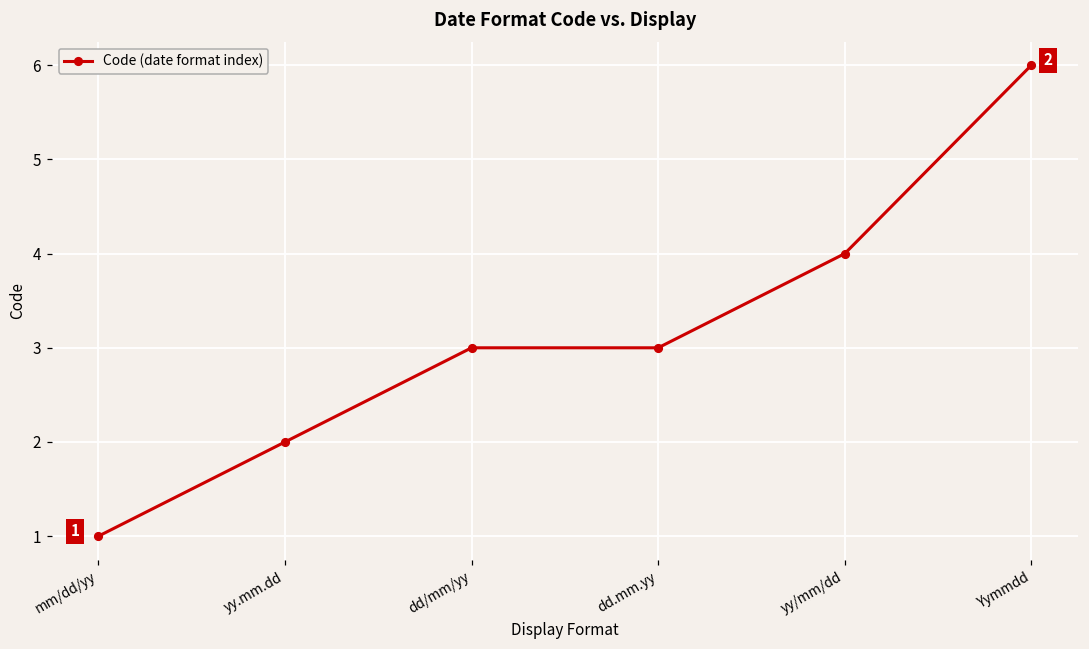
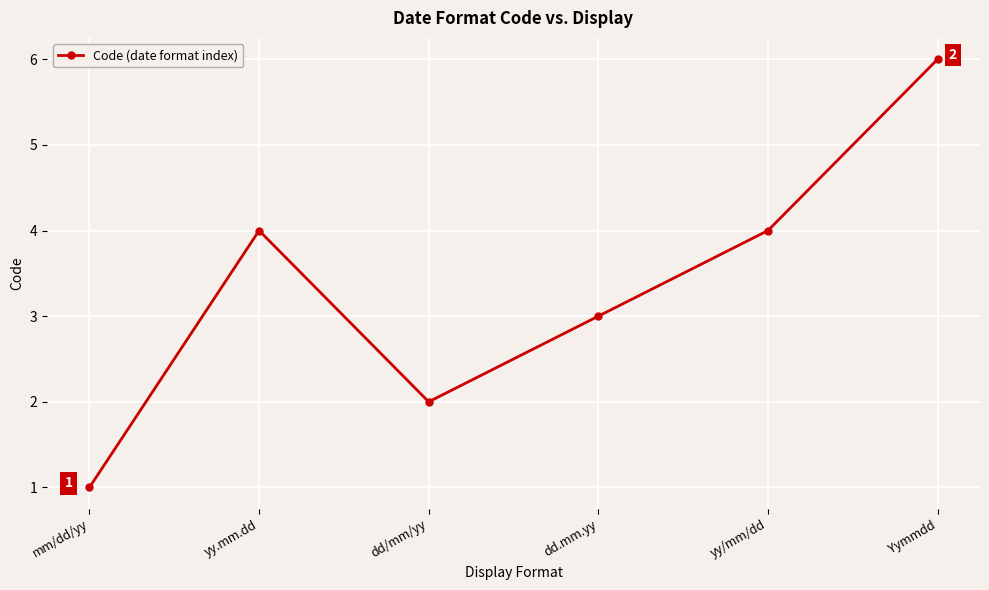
  {
-   "yy.mm.dd": 2,
-   "dd/mm/yy": 3,
+   "yy.mm.dd": 4,
+   "dd/mm/yy": 2,
    "dd.mm.yy": 3,
    "yy/mm/dd": 4
  }
